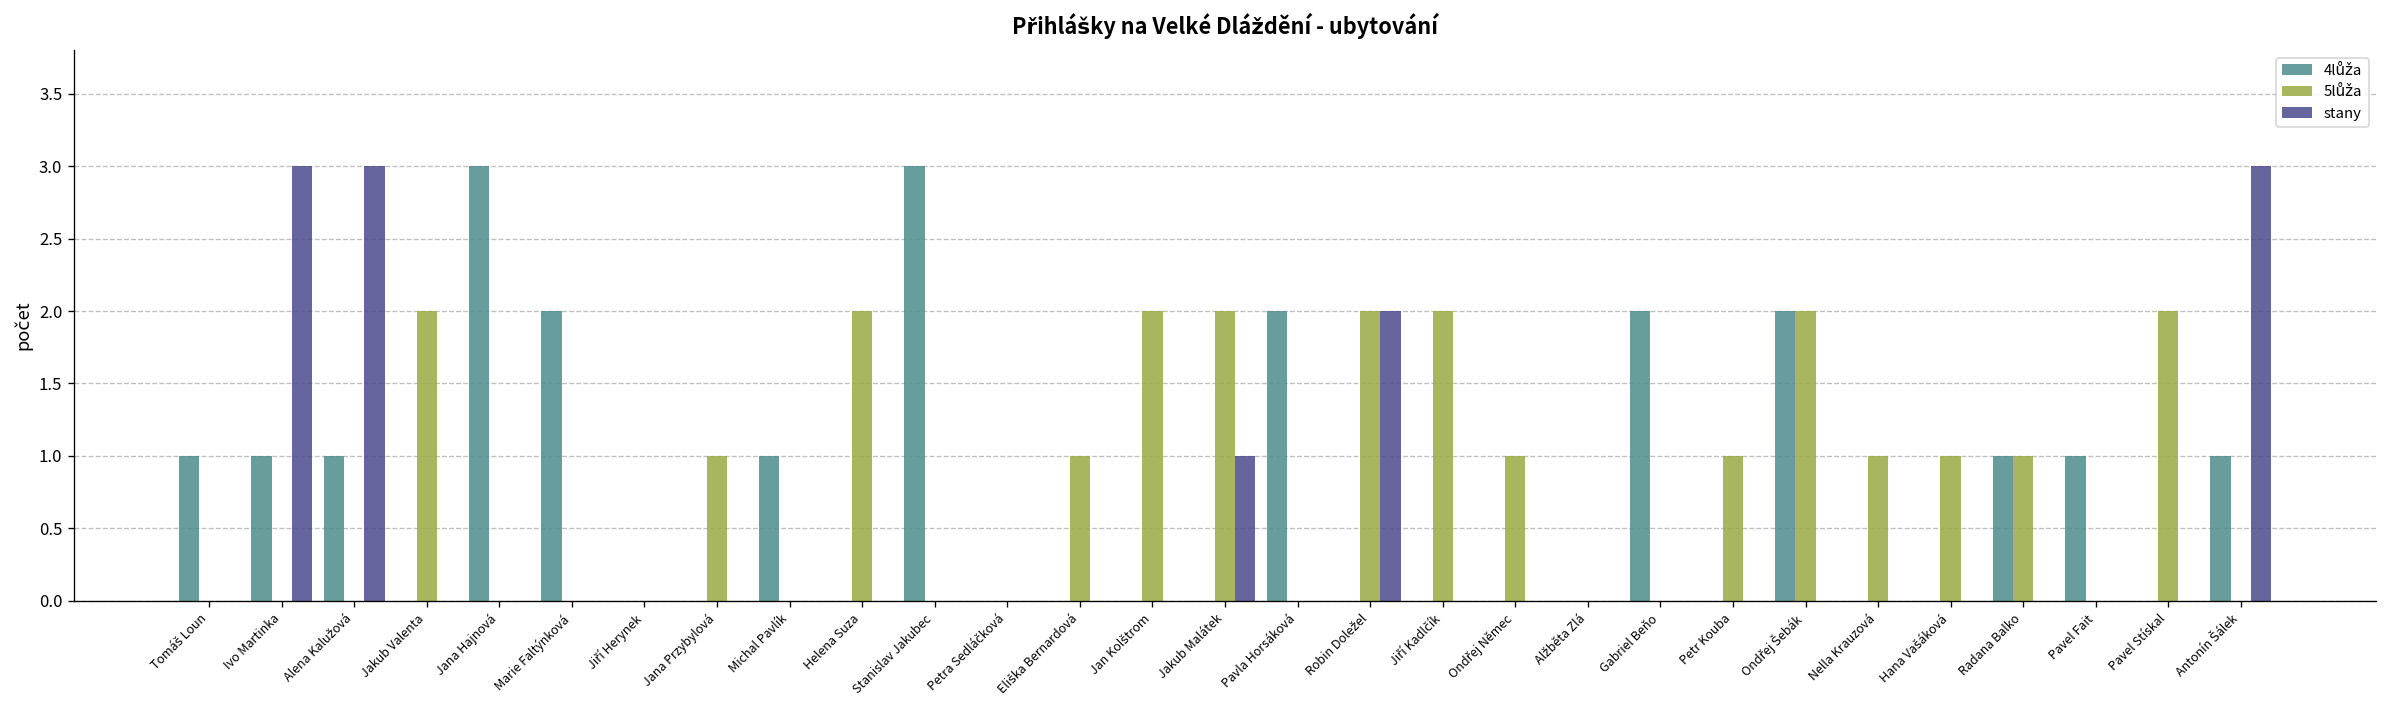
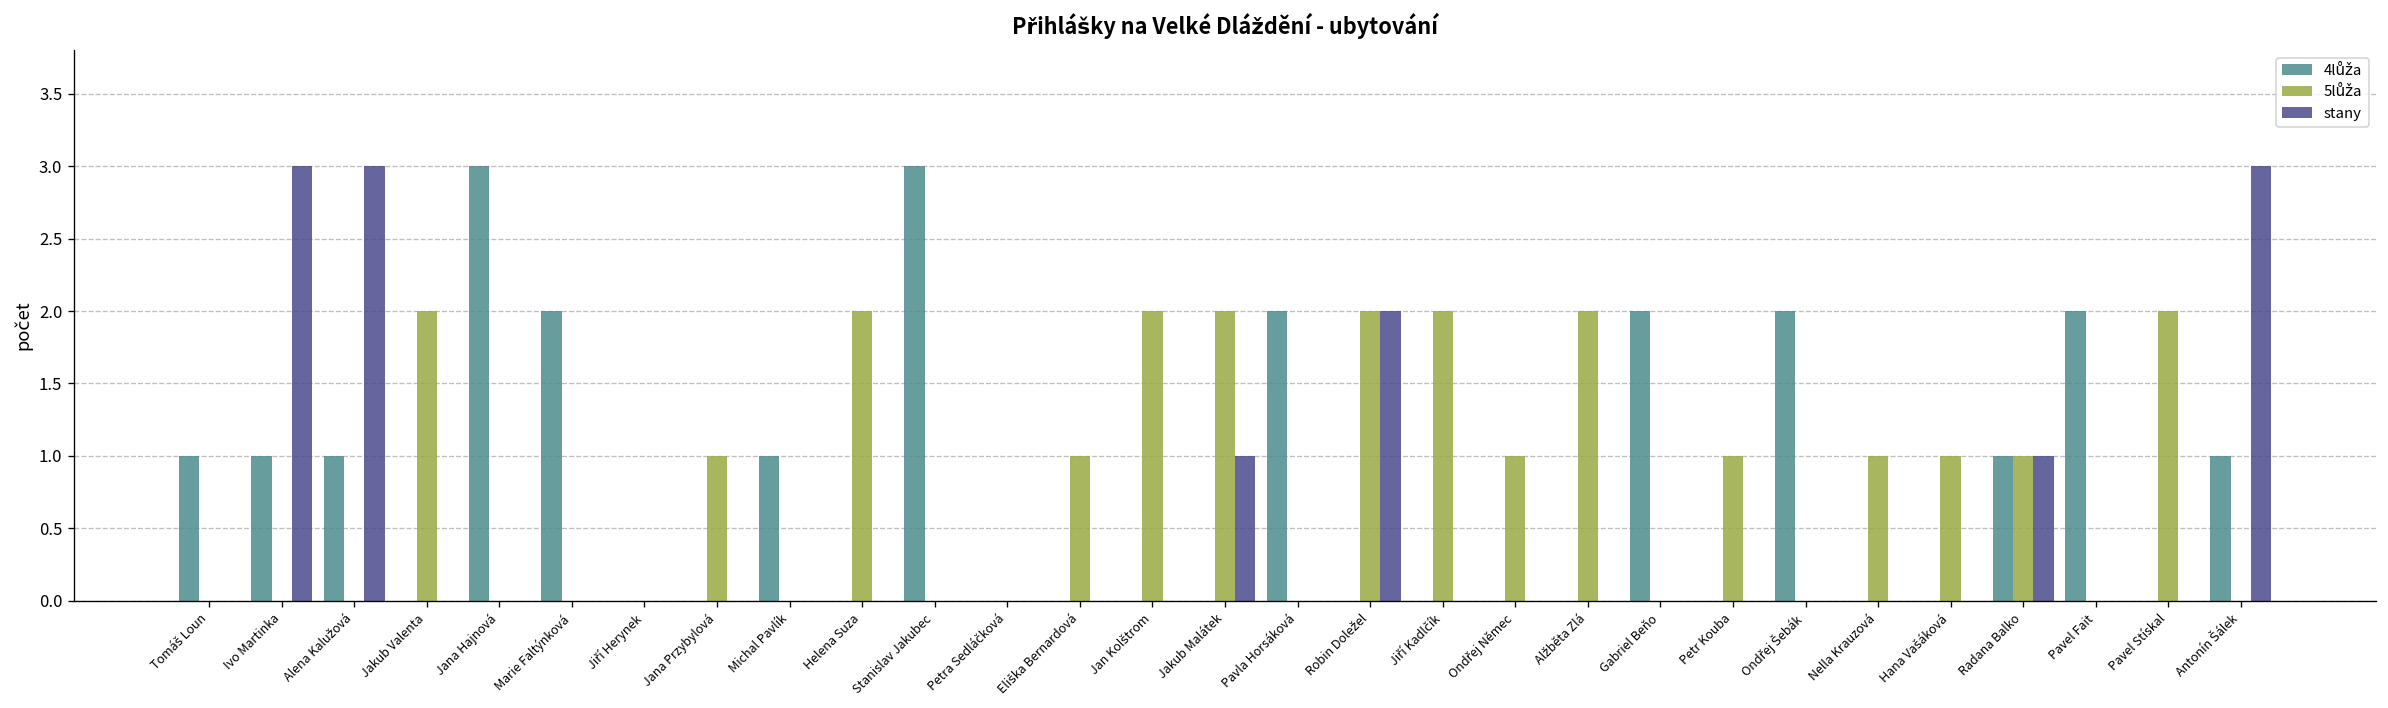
  {
    "4lůža": {
      "Tomáš Loun": 1,
      "Ivo Martinka": 1,
      "Alena Kalužová": 1,
      "Jakub Valenta": 0,
      "Jana Hajnová": 3,
      "Marie Faltýnková": 2,
      "Jiří Herynek": 0,
      "Jana Przybylová": 0,
      "Michal Pavlík": 1,
      "Helena Suza": 0,
      "Stanislav Jakubec": 3,
      "Petra Sedláčková": 0,
      "Eliška Bernardová": 0,
      "Jan Kolštrom": 0,
      "Jakub Malátek": 0,
      "Pavla Horsáková": 2,
      "Robin Doležel": 0,
      "Jiří Kadlčík": 0,
      "Ondřej Němec": 0,
      "Alžběta Zlá": 0,
      "Gabriel Beňo": 2,
      "Petr Kouba": 0,
      "Ondřej Šebák": 2,
      "Nella Krauzová": 0,
      "Hana Vašáková": 0,
      "Radana Balko": 1,
-     "Pavel Fait": 1,
+     "Pavel Fait": 2,
      "Pavel Stískal": 0,
      "Antonín Šálek": 1
    },
    "5lůža": {
      "Tomáš Loun": 0,
      "Ivo Martinka": 0,
      "Alena Kalužová": 0,
      "Jakub Valenta": 2,
      "Jana Hajnová": 0,
      "Marie Faltýnková": 0,
      "Jiří Herynek": 0,
      "Jana Przybylová": 1,
      "Michal Pavlík": 0,
      "Helena Suza": 2,
      "Stanislav Jakubec": 0,
      "Petra Sedláčková": 0,
      "Eliška Bernardová": 1,
      "Jan Kolštrom": 2,
      "Jakub Malátek": 2,
      "Pavla Horsáková": 0,
      "Robin Doležel": 2,
      "Jiří Kadlčík": 2,
      "Ondřej Němec": 1,
-     "Alžběta Zlá": 0,
+     "Alžběta Zlá": 2,
      "Gabriel Beňo": 0,
      "Petr Kouba": 1,
-     "Ondřej Šebák": 2,
+     "Ondřej Šebák": 0,
      "Nella Krauzová": 1,
      "Hana Vašáková": 1,
      "Radana Balko": 1,
      "Pavel Fait": 0,
      "Pavel Stískal": 2,
      "Antonín Šálek": 0
    },
    "stany": {
      "Tomáš Loun": 0,
      "Ivo Martinka": 3,
      "Alena Kalužová": 3,
      "Jakub Valenta": 0,
      "Jana Hajnová": 0,
      "Marie Faltýnková": 0,
      "Jiří Herynek": 0,
      "Jana Przybylová": 0,
      "Michal Pavlík": 0,
      "Helena Suza": 0,
      "Stanislav Jakubec": 0,
      "Petra Sedláčková": 0,
      "Eliška Bernardová": 0,
      "Jan Kolštrom": 0,
      "Jakub Malátek": 1,
      "Pavla Horsáková": 0,
      "Robin Doležel": 2,
      "Jiří Kadlčík": 0,
      "Ondřej Němec": 0,
      "Alžběta Zlá": 0,
      "Gabriel Beňo": 0,
      "Petr Kouba": 0,
      "Ondřej Šebák": 0,
      "Nella Krauzová": 0,
      "Hana Vašáková": 0,
-     "Radana Balko": 0,
+     "Radana Balko": 1,
      "Pavel Fait": 0,
      "Pavel Stískal": 0,
      "Antonín Šálek": 3
    }
  }
